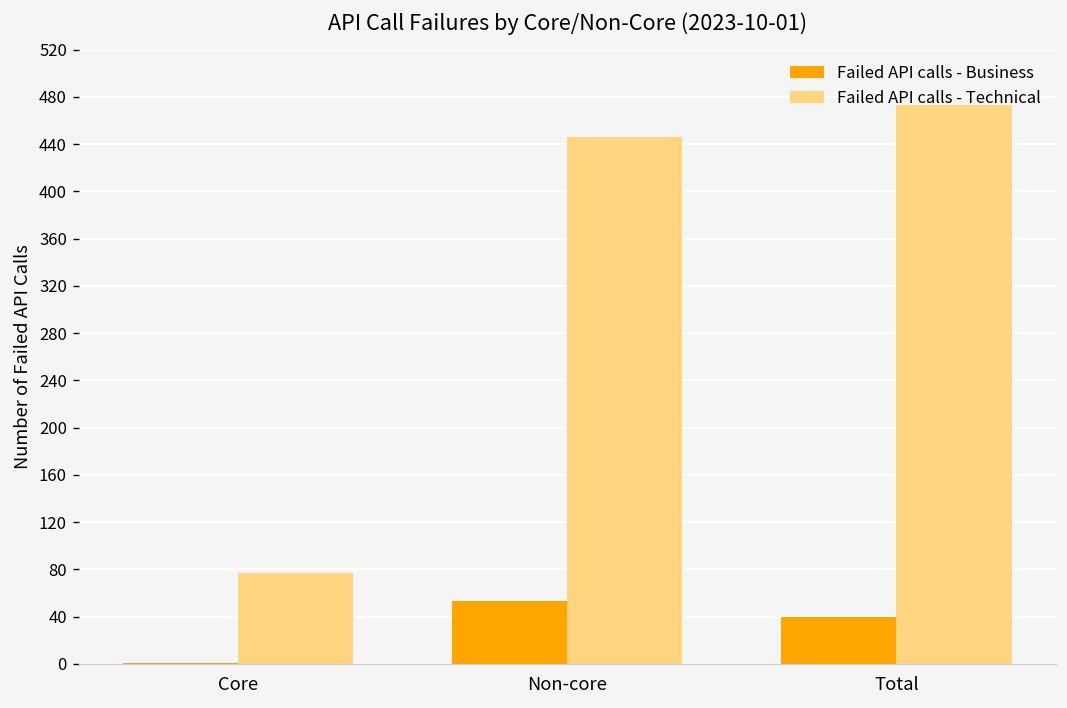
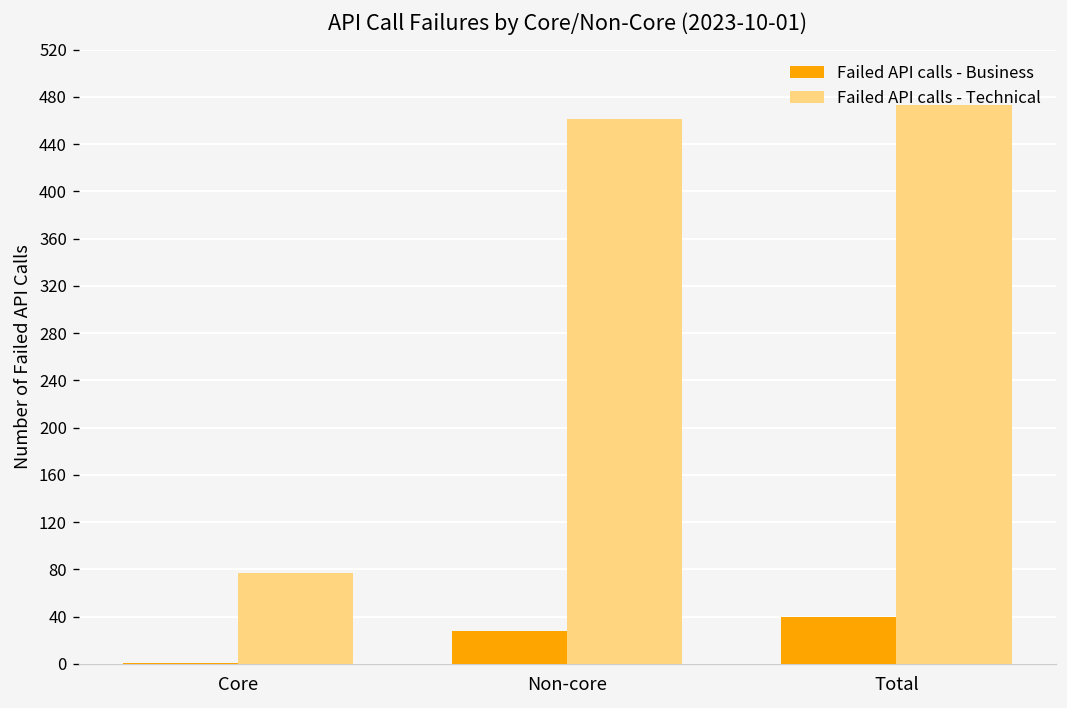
  {
    "Failed API calls - Business": {
-     "Non-core": 50,
+     "Non-core": 30,
      "Total": 40
    },
    "Failed API calls - Technical": {
      "Core": 80,
-     "Non-core": 450,
+     "Non-core": 460,
      "Total": 470
    }
  }
